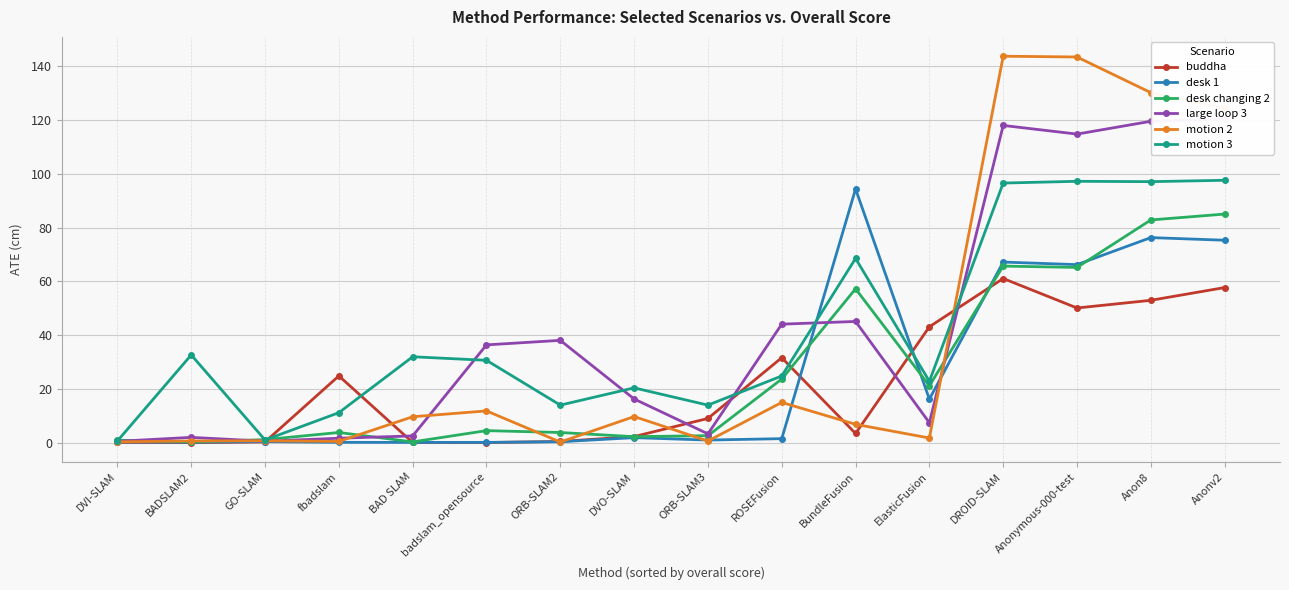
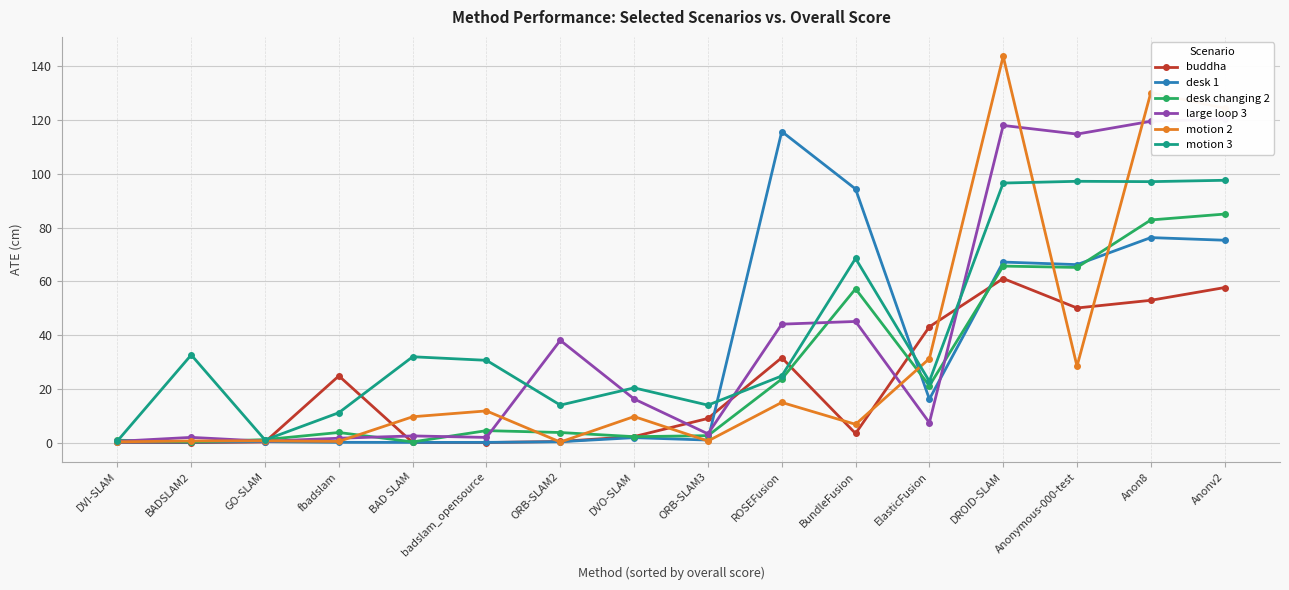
  {
    "buddha": {
      "fbadslam": 25,
      "ORB-SLAM3": 9,
      "ROSEFusion": 32,
      "BundleFusion": 4,
      "ElasticFusion": 43,
      "DROID-SLAM": 61,
      "Anonymous-000-test": 50,
      "Anon8": 53,
      "Anonv2": 58
    },
    "desk 1": {
-     "ROSEFusion": 2,
+     "ROSEFusion": 116,
      "BundleFusion": 94,
      "ElasticFusion": 16,
      "DROID-SLAM": 67,
      "Anonymous-000-test": 66,
      "Anon8": 76,
      "Anonv2": 75
    },
    "large loop 3": {
      "BADSLAM2": 2,
      "fbadslam": 2,
      "BAD SLAM": 3,
-     "badslam_opensource": 36,
+     "badslam_opensource": 2,
      "ORB-SLAM2": 38,
      "DVO-SLAM": 16,
      "ROSEFusion": 44,
      "BundleFusion": 45,
      "ElasticFusion": 8,
      "DROID-SLAM": 118,
      "Anonymous-000-test": 115
    },
    "motion 2": {
      "BAD SLAM": 10,
      "badslam_opensource": 12,
      "DVO-SLAM": 10,
      "ROSEFusion": 15,
      "BundleFusion": 7,
-     "ElasticFusion": 2,
+     "ElasticFusion": 31,
      "DROID-SLAM": 144,
-     "Anonymous-000-test": 143
+     "Anonymous-000-test": 29
    }
  }
